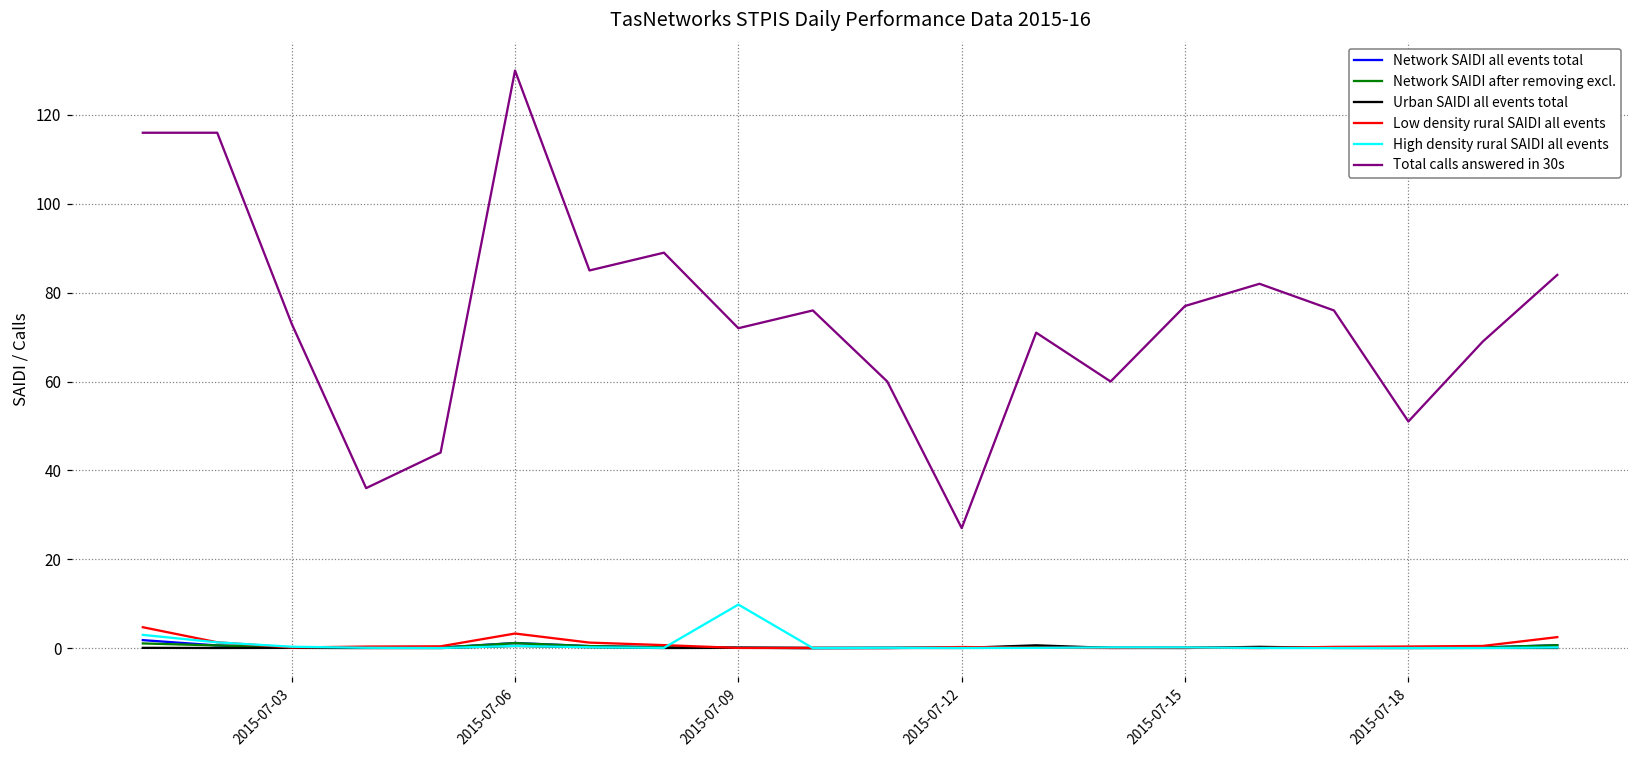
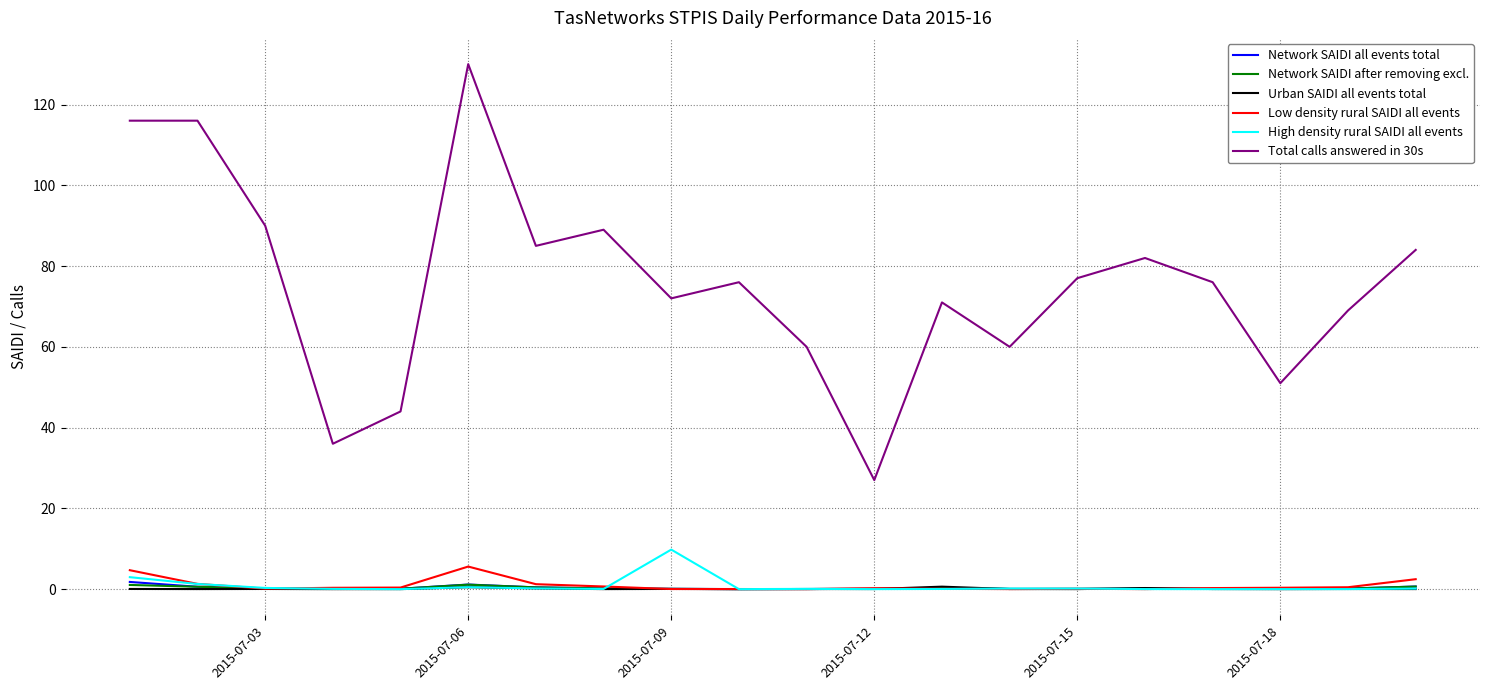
  {
    "Low density rural SAIDI all events": {
-     "2015-07-06": 3
+     "2015-07-06": 6
    },
    "High density rural SAIDI all events": {
      "2015-07-09": 10
    },
    "Total calls answered in 30s": {
-     "2015-07-03": 73,
+     "2015-07-03": 90,
      "2015-07-06": 130,
      "2015-07-09": 72,
      "2015-07-12": 27,
      "2015-07-15": 77,
      "2015-07-18": 51
    }
  }
